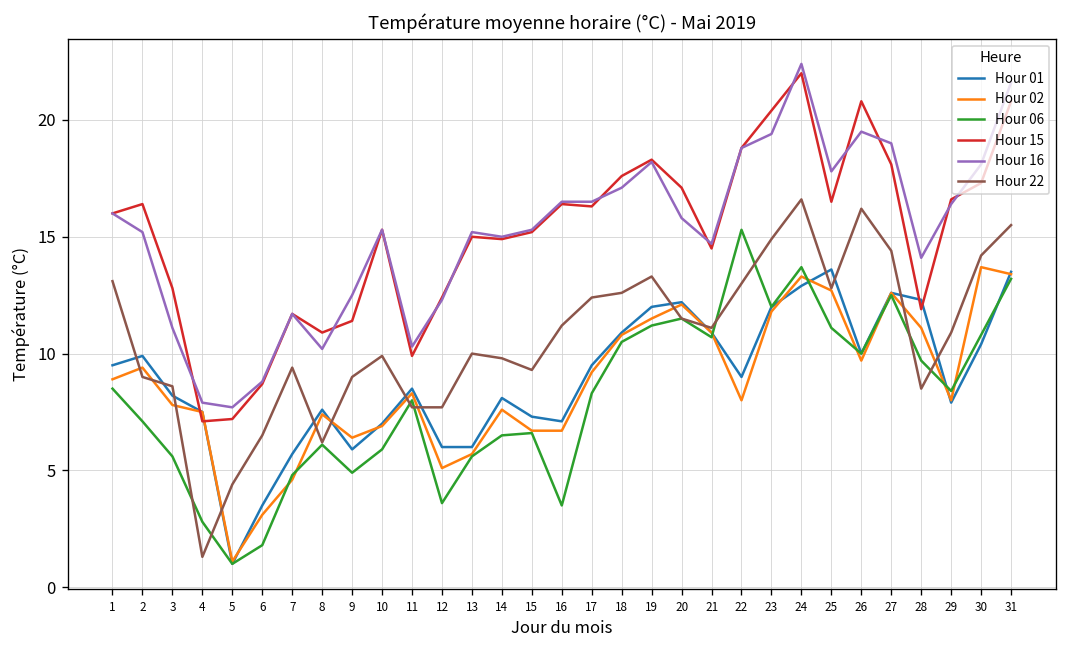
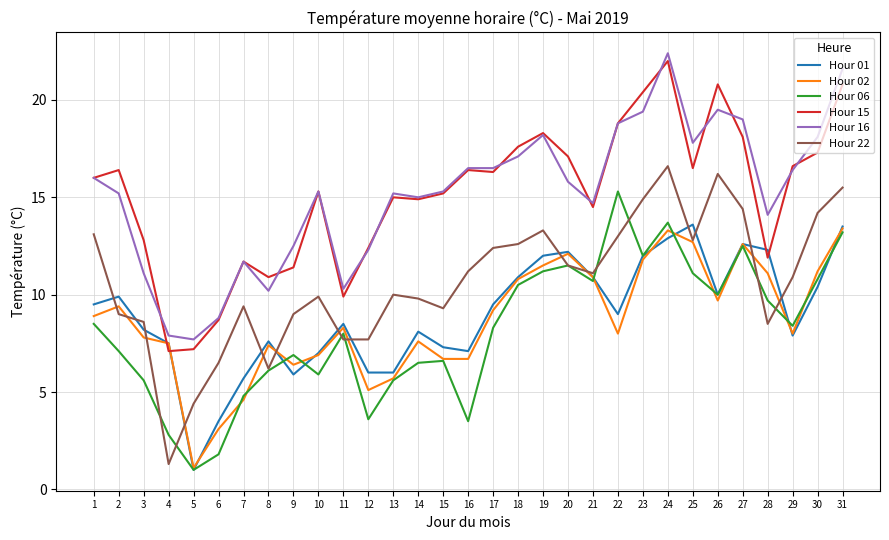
  {
    "Hour 01": {
      "1": 9.5,
      "2": 9.9,
      "3": 8.2,
      "6": 3.5,
      "7": 5.7,
      "8": 7.6,
      "9": 5.9,
      "11": 8.5,
      "12": 6.0,
      "13": 6.0,
      "14": 8.1,
      "15": 7.3,
      "16": 7.1,
      "17": 9.5,
      "19": 12.0,
      "22": 9.0,
      "24": 12.9,
      "25": 13.6,
      "28": 12.3,
      "30": 10.4
    },
    "Hour 02": {
      "1": 8.9,
      "2": 9.4,
      "3": 7.8,
      "6": 3.1,
      "7": 4.6,
      "8": 7.4,
      "9": 6.4,
      "11": 8.3,
      "12": 5.1,
      "14": 7.6,
      "16": 6.7,
      "17": 9.2,
      "19": 11.5,
      "22": 8.0,
      "23": 11.8,
      "24": 13.3,
      "26": 9.7,
      "28": 11.1,
-     "30": 13.7
+     "30": 11.2
    },
    "Hour 06": {
      "1": 8.5,
      "2": 7.1,
      "3": 5.6,
      "4": 2.8,
      "6": 1.8,
      "7": 4.8,
-     "9": 4.9,
+     "9": 6.9,
      "10": 5.9,
      "11": 8.0,
      "12": 3.6,
      "14": 6.5,
      "16": 3.5,
      "17": 8.3,
      "18": 10.5,
      "19": 11.2,
      "21": 10.7,
      "22": 15.3,
      "24": 13.7,
      "25": 11.1,
      "28": 9.7,
      "29": 8.4,
      "30": 10.8,
      "31": 13.2
    },
    "Hour 15": {
      "2": 16.4,
      "3": 12.8,
      "4": 7.1,
      "5": 7.2,
      "8": 10.9,
      "9": 11.4,
      "11": 9.9,
      "13": 15.0,
      "17": 16.3,
      "18": 17.6,
      "20": 17.1,
      "21": 14.5,
      "23": 20.4,
      "24": 22.0,
      "25": 16.5,
      "26": 20.8,
      "27": 18.1,
      "28": 11.9,
      "29": 16.6
    },
    "Hour 16": {
      "2": 15.2,
      "3": 11.1,
      "4": 7.9,
      "5": 7.7,
      "8": 10.2,
      "9": 12.5,
      "11": 10.3,
      "13": 15.2,
      "17": 16.5,
      "18": 17.1,
      "20": 15.8,
      "21": 14.7,
      "23": 19.4,
      "24": 22.4,
      "25": 17.8,
      "26": 19.5,
      "27": 19.0,
      "28": 14.1,
      "29": 16.4
    },
    "Hour 22": {
      "1": 13.1,
      "2": 9.0,
      "3": 8.6,
      "4": 1.3,
      "5": 4.4,
      "6": 6.5,
      "7": 9.4,
      "9": 9.0,
      "10": 9.9,
      "11": 7.7,
      "12": 7.7,
      "13": 10.0,
      "14": 9.8,
      "15": 9.3,
      "16": 11.2,
      "17": 12.4,
      "18": 12.6,
      "19": 13.3,
      "21": 11.1,
      "22": 13.0,
      "23": 14.9,
      "24": 16.6,
      "26": 16.2,
      "27": 14.4,
      "28": 8.5,
      "29": 10.9,
      "30": 14.2,
      "31": 15.5
    }
  }
